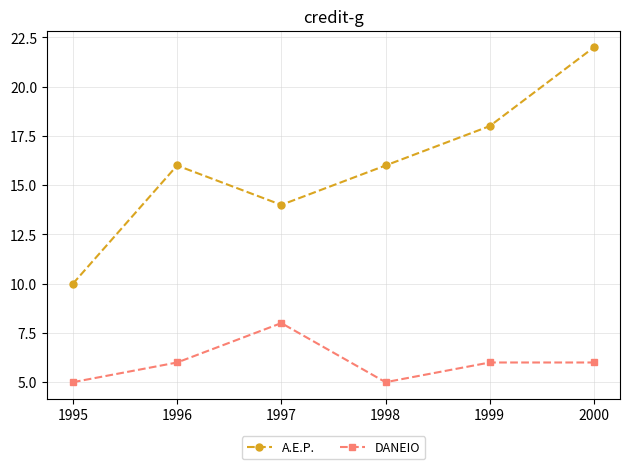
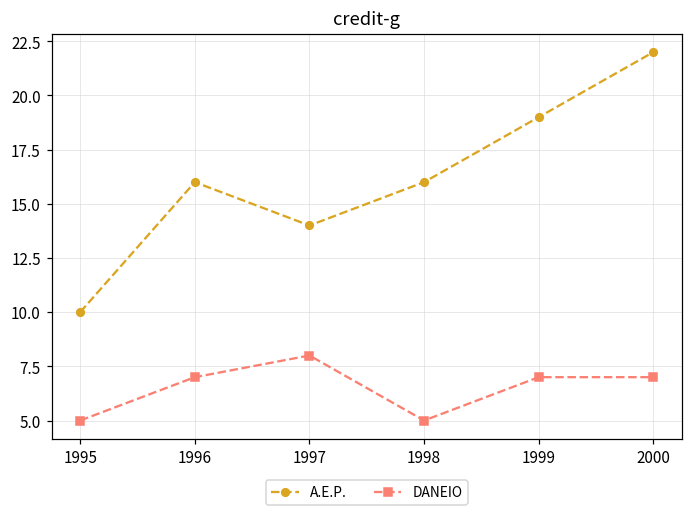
  {
    "A.E.P.": {
      "1995": 10,
      "1996": 16,
      "1997": 14,
      "1998": 16,
-     "1999": 18,
+     "1999": 19,
      "2000": 22
    },
    "DANEIO": {
      "1995": 5,
-     "1996": 6,
+     "1996": 7,
      "1997": 8,
      "1998": 5,
-     "1999": 6,
-     "2000": 6
+     "1999": 7,
+     "2000": 7
    }
  }
